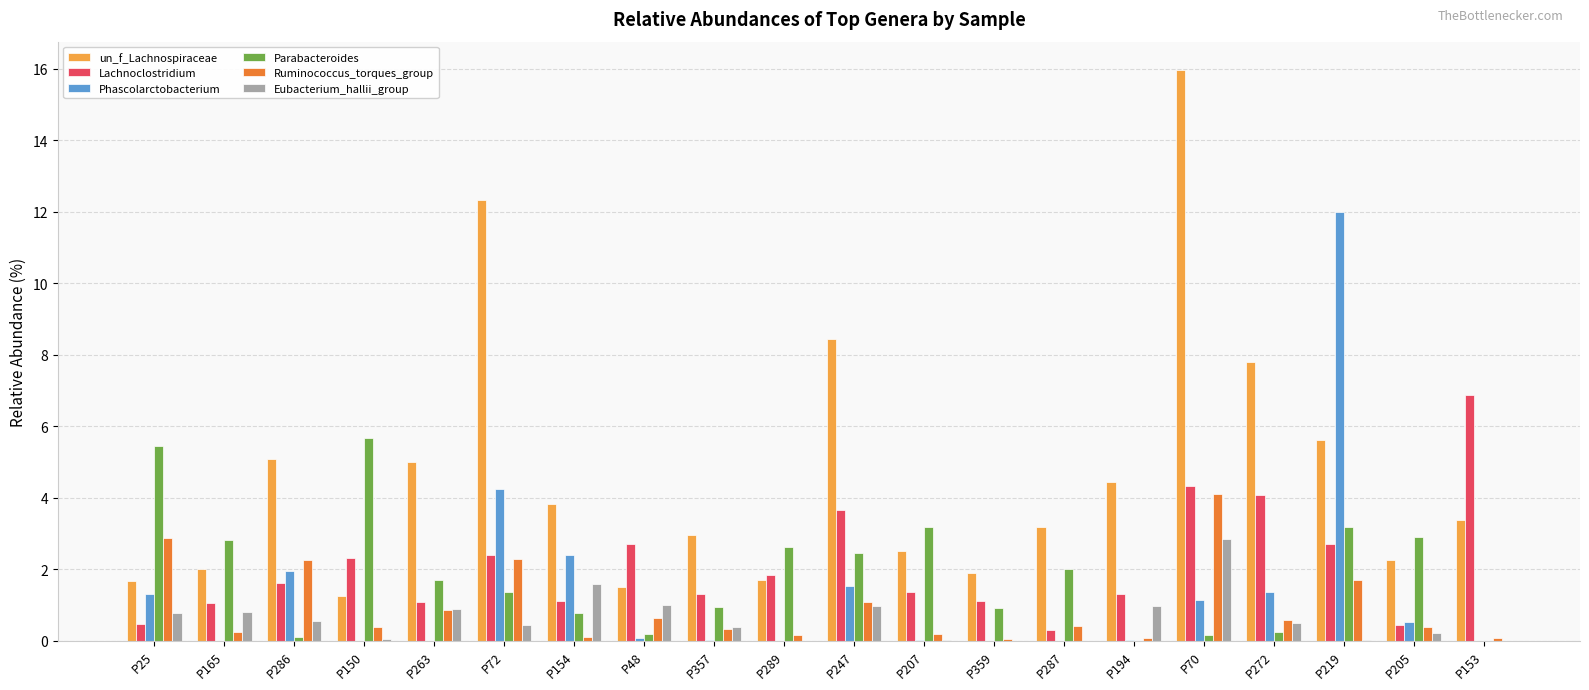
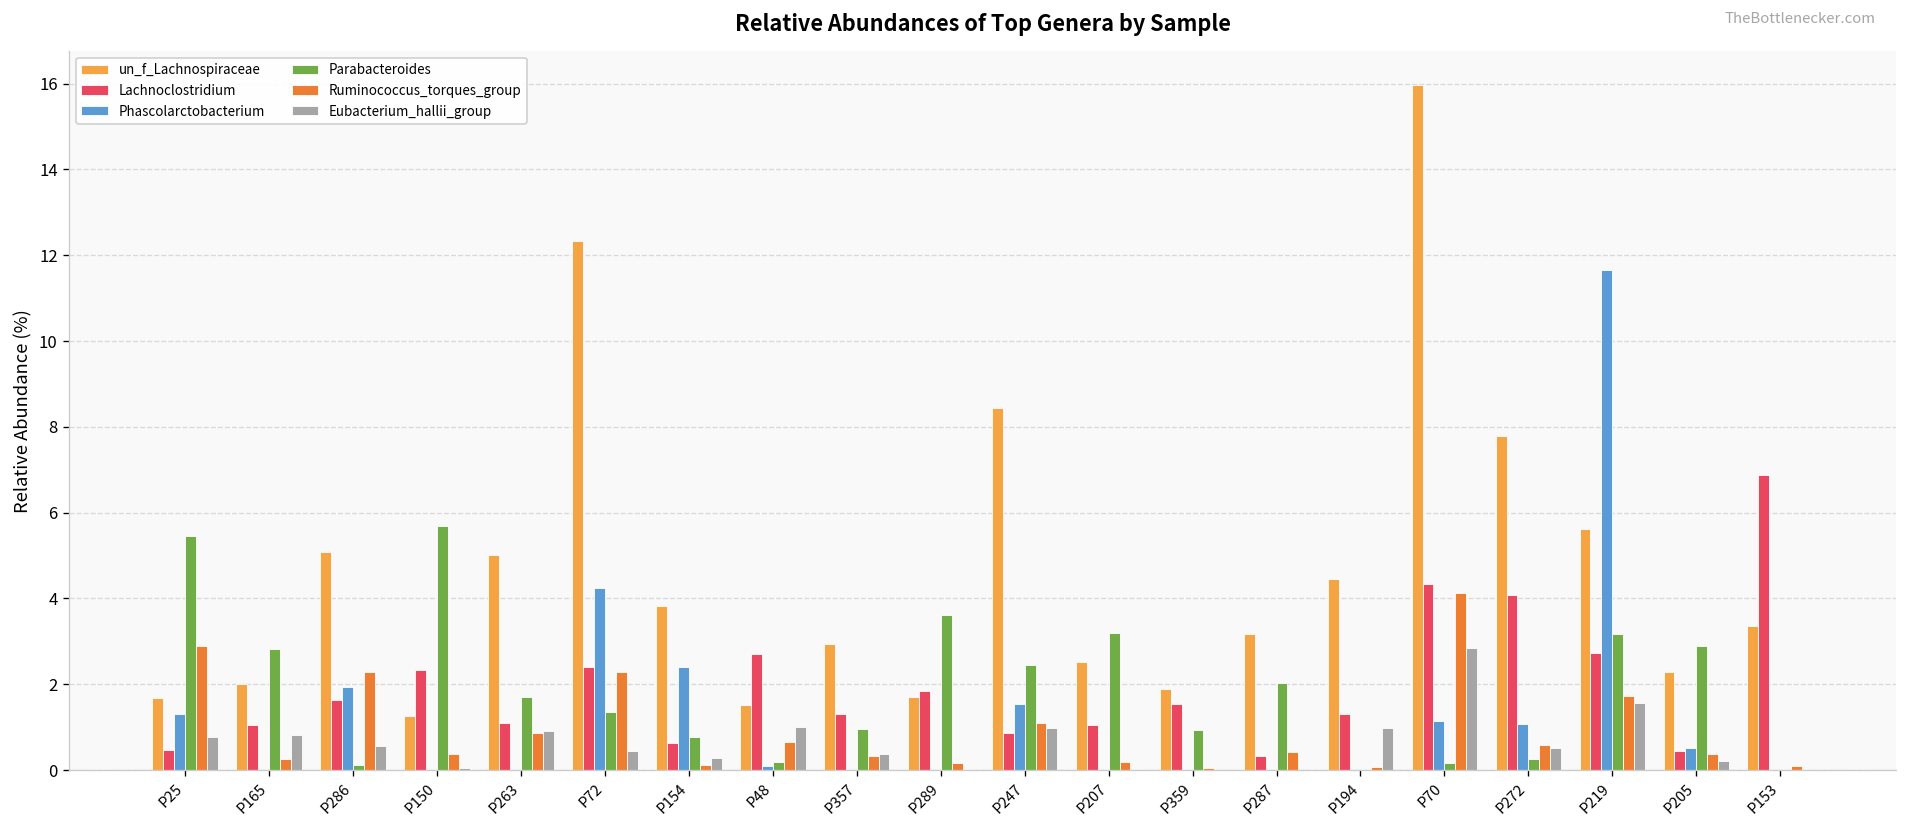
  {
    "Lachnoclostridium": {
      "P25": 0.5,
      "P165": 1.1,
      "P286": 1.6,
      "P150": 2.3,
      "P263": 1.1,
      "P72": 2.4,
-     "P154": 1.1,
+     "P154": 0.6,
      "P48": 2.7,
      "P357": 1.3,
      "P289": 1.8,
-     "P247": 3.7,
-     "P207": 1.4,
-     "P359": 1.1,
+     "P247": 0.9,
+     "P207": 1.0,
+     "P359": 1.5,
      "P287": 0.3,
      "P194": 1.3,
      "P70": 4.3,
      "P272": 4.1,
      "P219": 2.7,
      "P205": 0.4,
      "P153": 6.9
    },
    "Phascolarctobacterium": {
      "P25": 1.3,
      "P165": 0.0,
      "P286": 1.9,
      "P150": 0.0,
      "P263": 0.0,
      "P72": 4.2,
      "P154": 2.4,
      "P48": 0.1,
      "P289": 0.0,
      "P247": 1.5,
      "P359": 0.0,
      "P287": 0.0,
      "P70": 1.1,
-     "P272": 1.4,
-     "P219": 12.0,
+     "P272": 1.1,
+     "P219": 11.7,
      "P205": 0.5,
      "P153": 0.0
    },
    "Parabacteroides": {
      "P25": 5.5,
      "P165": 2.8,
      "P286": 0.1,
      "P150": 5.7,
      "P263": 1.7,
      "P72": 1.3,
      "P154": 0.8,
      "P48": 0.2,
      "P357": 0.9,
-     "P289": 2.6,
+     "P289": 3.6,
      "P247": 2.5,
      "P207": 3.2,
      "P359": 0.9,
      "P287": 2.0,
      "P194": 0.0,
      "P70": 0.2,
      "P272": 0.2,
      "P219": 3.2,
      "P205": 2.9,
      "P153": 0.0
    },
    "Eubacterium_hallii_group": {
      "P25": 0.8,
      "P165": 0.8,
      "P286": 0.6,
      "P263": 0.9,
      "P72": 0.4,
-     "P154": 1.6,
+     "P154": 0.3,
      "P48": 1.0,
      "P357": 0.4,
      "P289": 0.0,
      "P247": 1.0,
      "P359": 0.0,
      "P287": 0.0,
      "P194": 1.0,
      "P70": 2.8,
      "P272": 0.5,
-     "P219": 0.0,
+     "P219": 1.6,
      "P205": 0.2,
      "P153": 0.0
    }
  }
